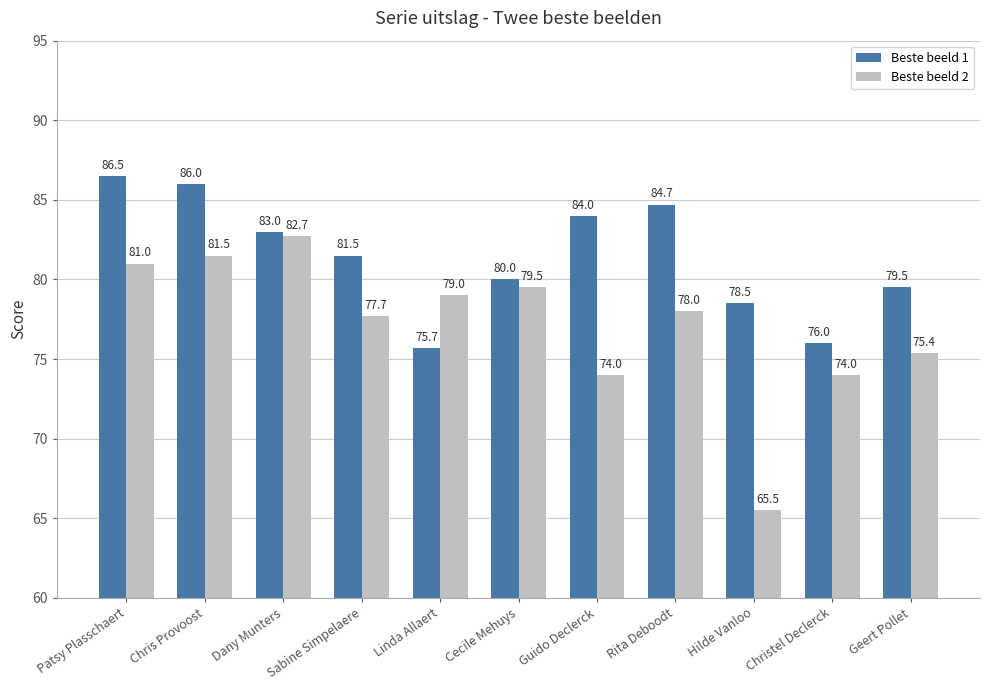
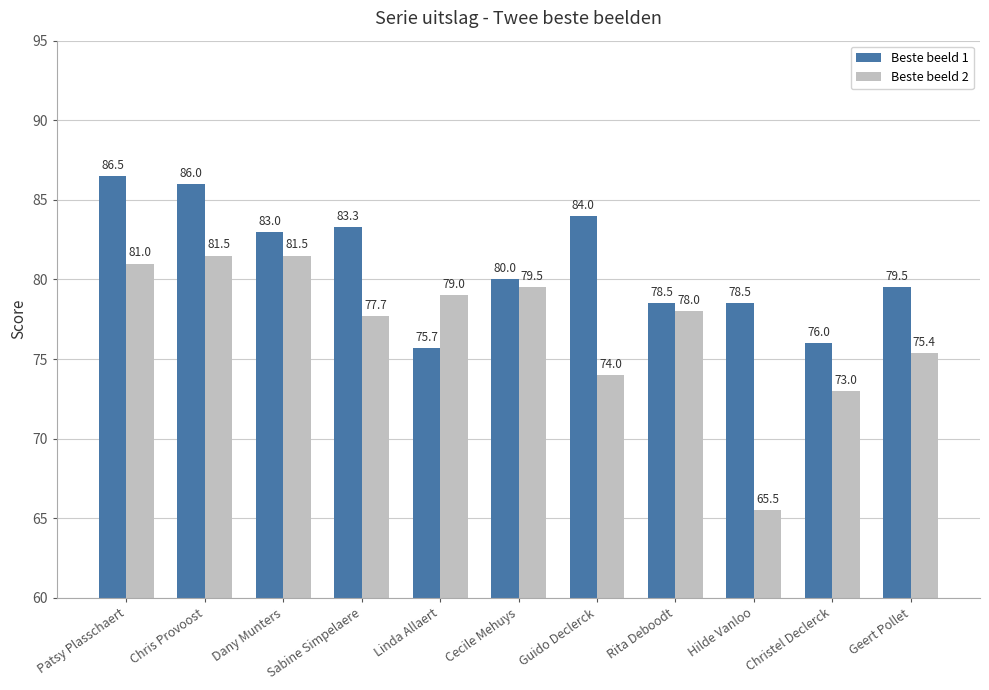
  {
    "Beste beeld 1": {
      "Patsy Plasschaert": 86.5,
      "Chris Provoost": 86.0,
      "Dany Munters": 83.0,
-     "Sabine Simpelaere": 81.5,
+     "Sabine Simpelaere": 83.3,
      "Linda Allaert": 75.7,
      "Cecile Mehuys": 80.0,
      "Guido Declerck": 84.0,
-     "Rita Deboodt": 84.7,
+     "Rita Deboodt": 78.5,
      "Hilde Vanloo": 78.5,
      "Christel Declerck": 76.0,
      "Geert Pollet": 79.5
    },
    "Beste beeld 2": {
      "Patsy Plasschaert": 81.0,
      "Chris Provoost": 81.5,
-     "Dany Munters": 82.7,
+     "Dany Munters": 81.5,
      "Sabine Simpelaere": 77.7,
      "Linda Allaert": 79.0,
      "Cecile Mehuys": 79.5,
      "Guido Declerck": 74.0,
      "Rita Deboodt": 78.0,
      "Hilde Vanloo": 65.5,
-     "Christel Declerck": 74.0,
+     "Christel Declerck": 73.0,
      "Geert Pollet": 75.4
    }
  }
